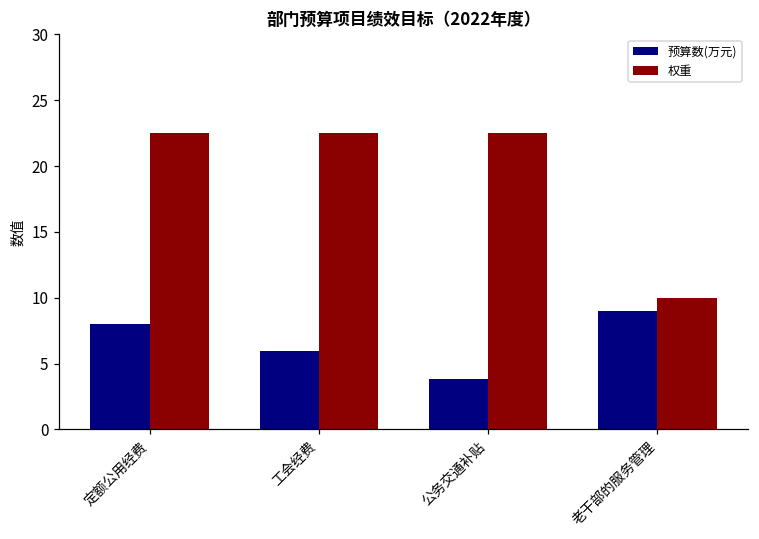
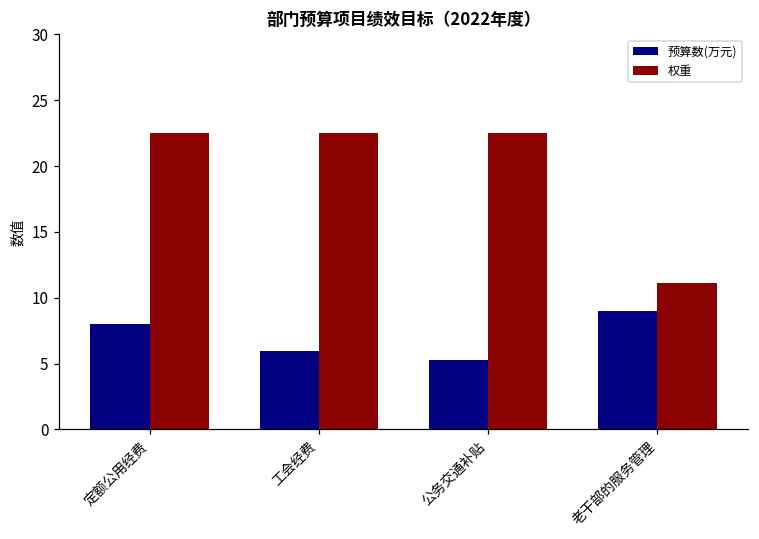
  {
    "预算数(万元)": {
      "定额公用经费": 8.0,
      "工会经费": 6.0,
-     "公务交通补贴": 3.8,
+     "公务交通补贴": 5.3,
      "老干部的服务管理": 9.0
    },
    "权重": {
      "定额公用经费": 22.5,
      "工会经费": 22.5,
      "公务交通补贴": 22.5,
-     "老干部的服务管理": 10.0
+     "老干部的服务管理": 11.1
    }
  }
